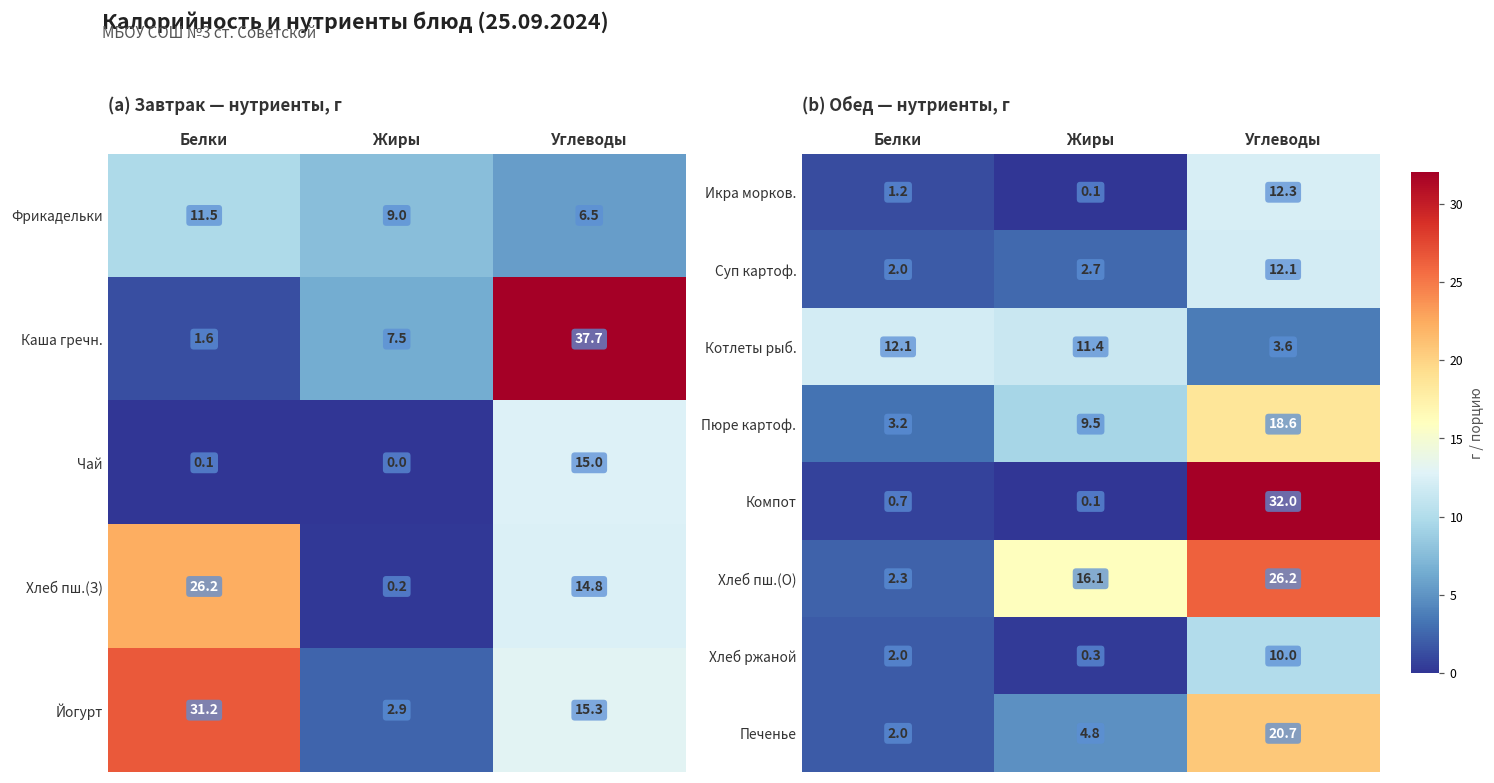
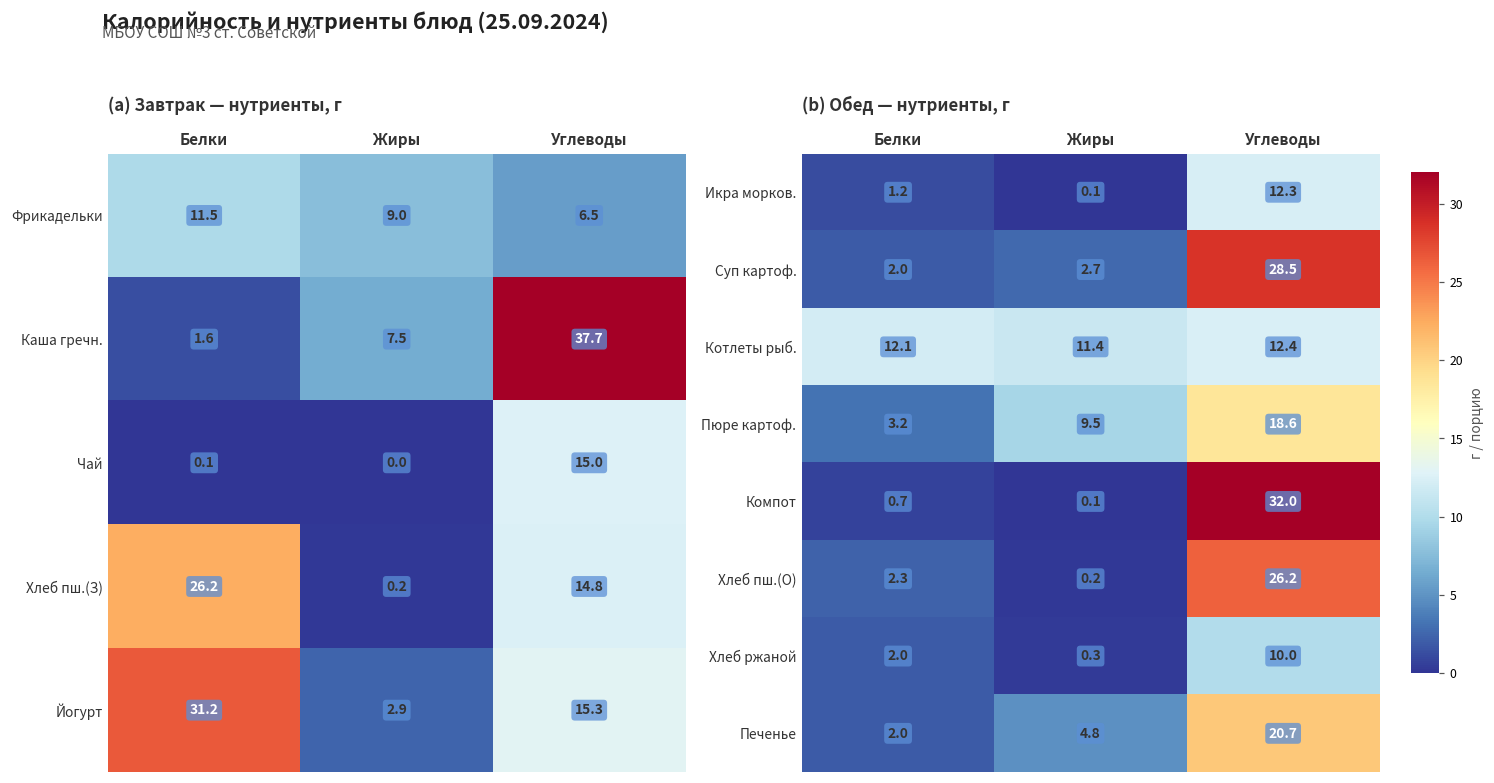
  {
    "(b) Обед — нутриенты, г": {
      "Суп картоф.": {
-       "Углеводы": 12.1
+       "Углеводы": 28.5
      },
      "Котлеты рыб.": {
-       "Углеводы": 3.6
+       "Углеводы": 12.4
      },
      "Хлеб пш.(О)": {
-       "Жиры": 16.1
+       "Жиры": 0.2
      }
    }
  }
